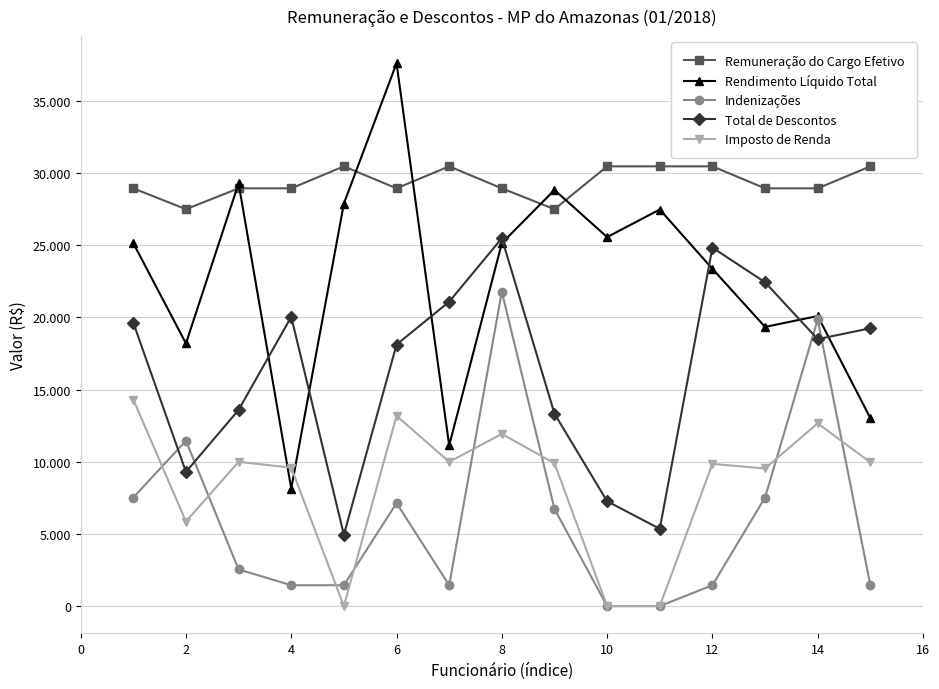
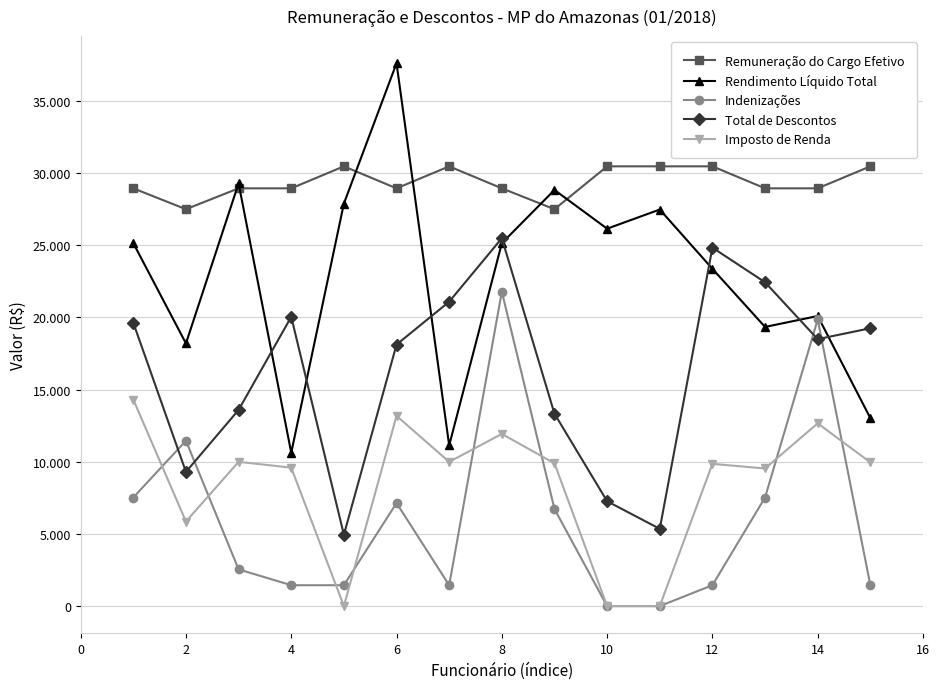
  {
    "Rendimento Líquido Total": {
      "2": 18.2,
-     "4": 8.1,
+     "4": 10.6,
      "6": 37.6,
      "8": 25.1,
-     "10": 25.6,
+     "10": 26.2,
      "12": 23.4,
      "14": 20.1
    }
  }
